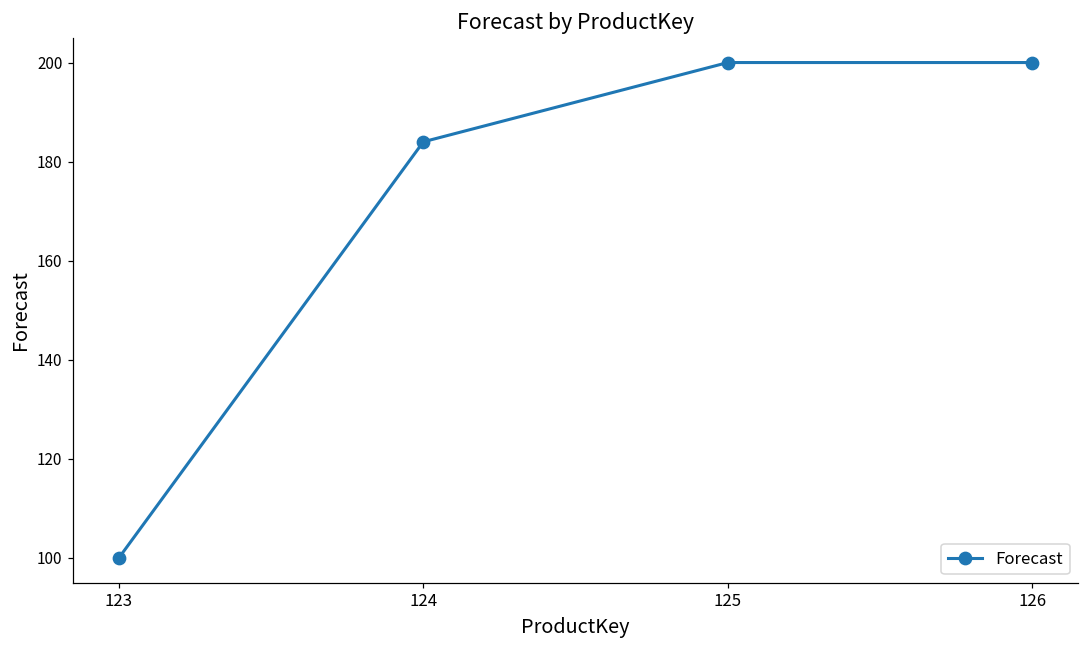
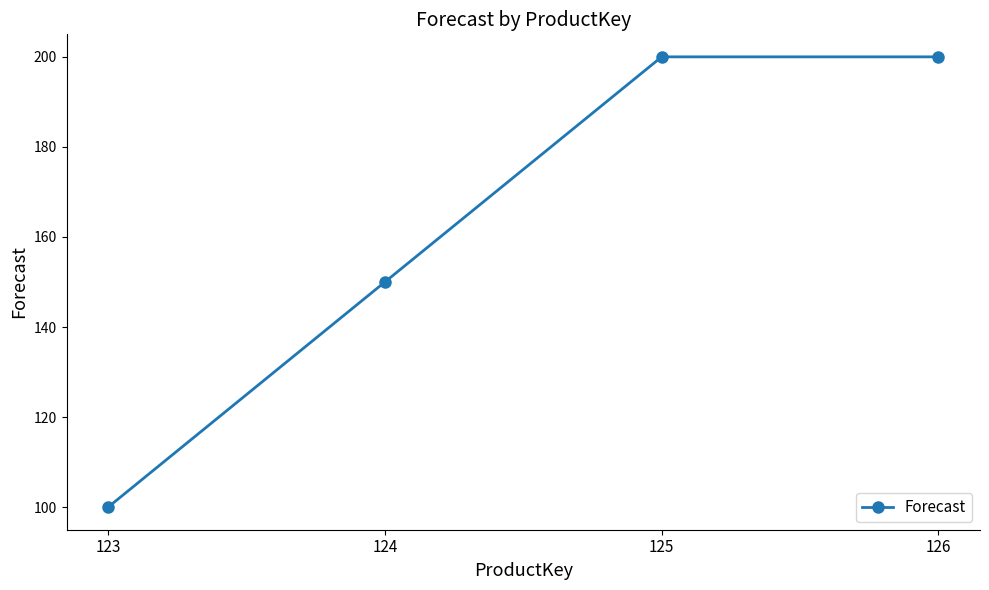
  {
    "123": 100,
-   "124": 184,
+   "124": 150,
    "125": 200,
    "126": 200
  }
